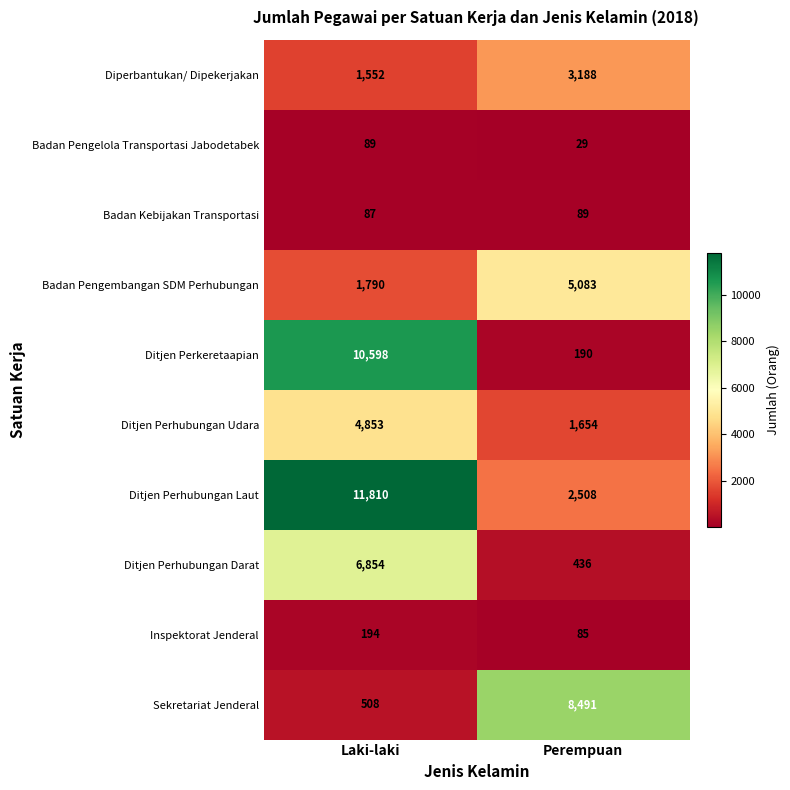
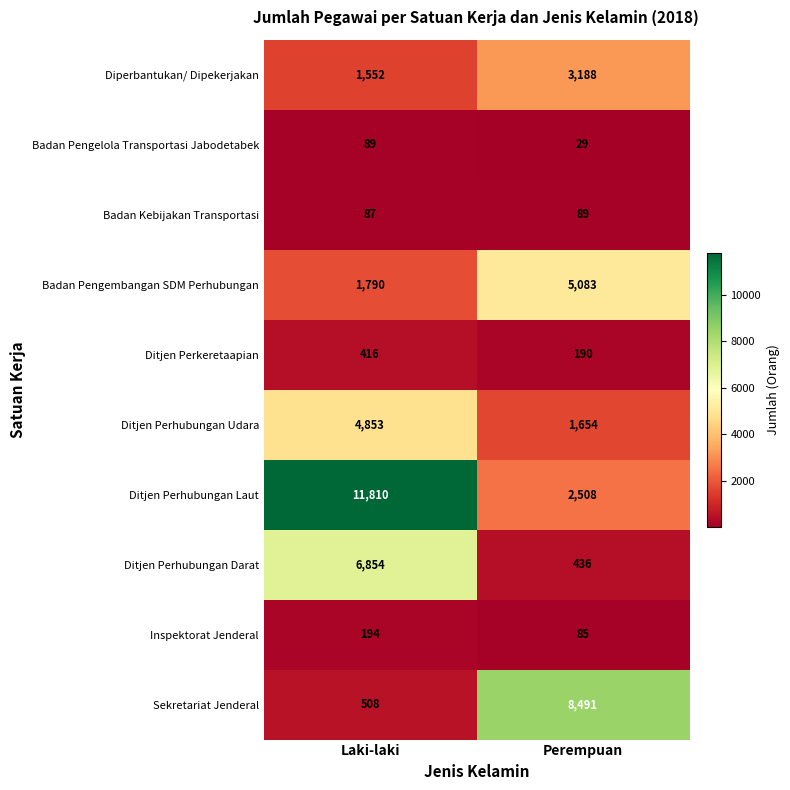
  {
    "Diperbantukan/ Dipekerjakan": {
      "Laki-laki": "1,552",
      "Perempuan": "3,188"
    },
    "Badan Pengelola Transportasi Jabodetabek": {
      "Laki-laki": "89",
      "Perempuan": "29"
    },
    "Badan Kebijakan Transportasi": {
      "Laki-laki": "87",
      "Perempuan": "89"
    },
    "Badan Pengembangan SDM Perhubungan": {
      "Laki-laki": "1,790",
      "Perempuan": "5,083"
    },
    "Ditjen Perkeretaapian": {
-     "Laki-laki": "10,598",
+     "Laki-laki": "416",
      "Perempuan": "190"
    },
    "Ditjen Perhubungan Udara": {
      "Laki-laki": "4,853",
      "Perempuan": "1,654"
    },
    "Ditjen Perhubungan Laut": {
      "Laki-laki": "11,810",
      "Perempuan": "2,508"
    },
    "Ditjen Perhubungan Darat": {
      "Laki-laki": "6,854",
      "Perempuan": "436"
    },
    "Inspektorat Jenderal": {
      "Laki-laki": "194",
      "Perempuan": "85"
    },
    "Sekretariat Jenderal": {
      "Laki-laki": "508",
      "Perempuan": "8,491"
    }
  }
